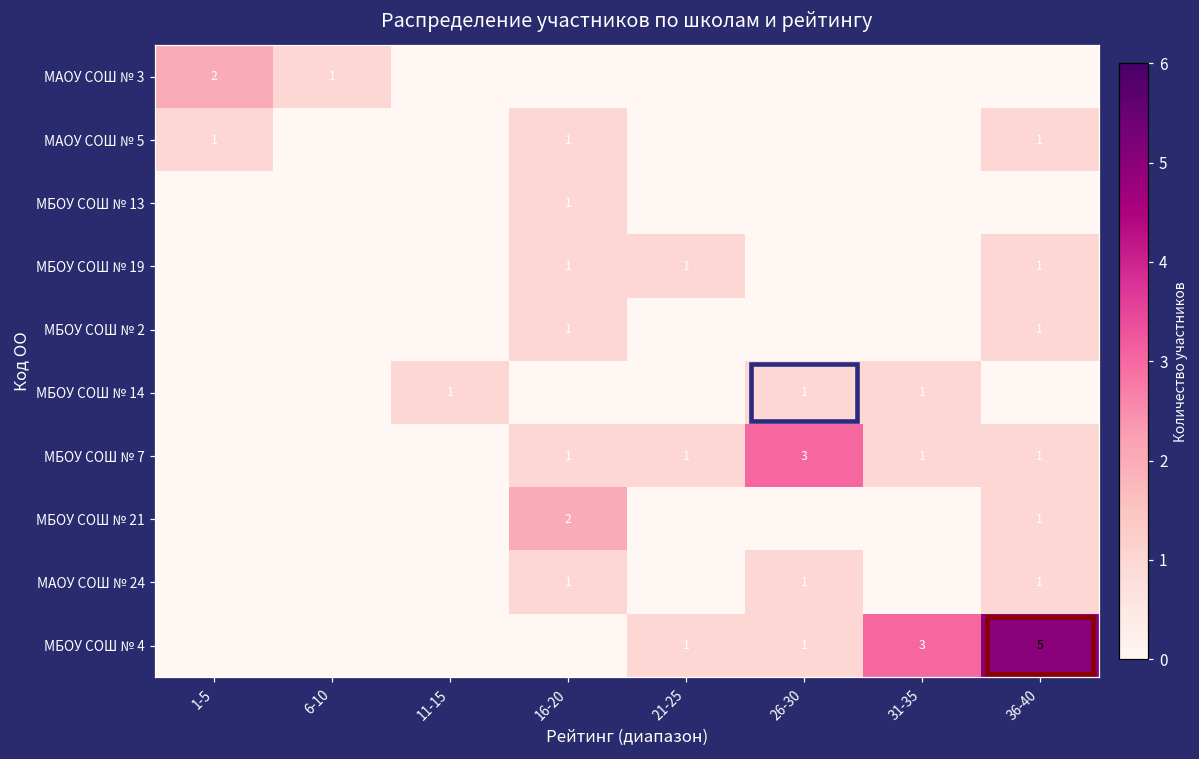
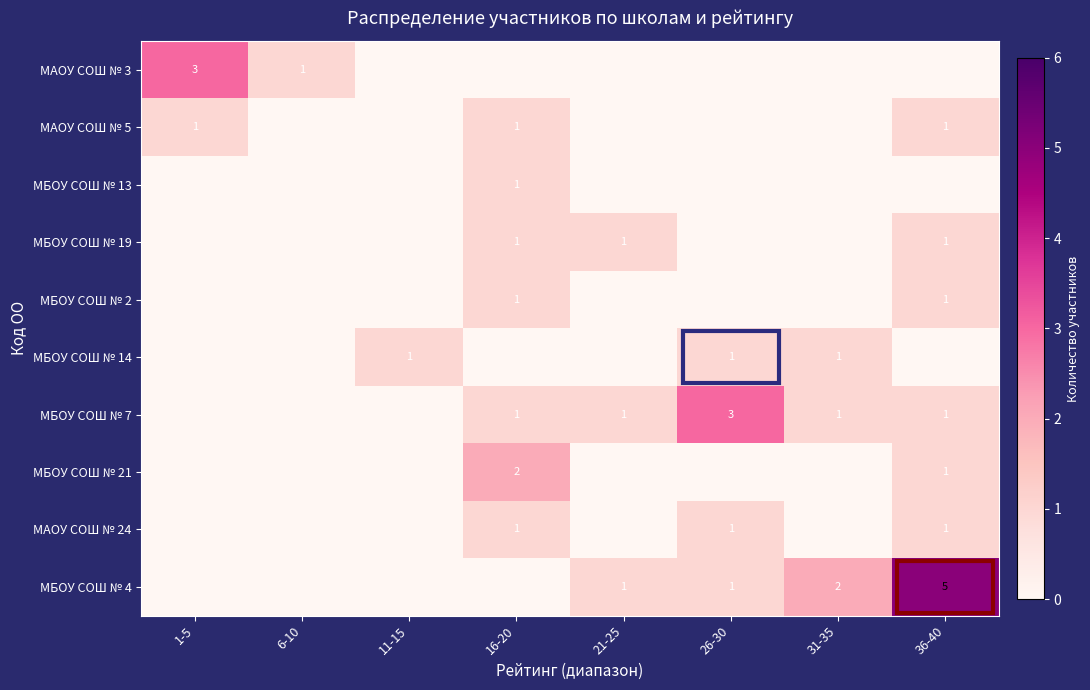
  {
    "МАОУ СОШ № 3": {
-     "1-5": 2
+     "1-5": 3
    },
    "МБОУ СОШ № 7": {
      "26-30": 3
    },
    "МБОУ СОШ № 21": {
      "16-20": 2
    },
    "МБОУ СОШ № 4": {
-     "31-35": 3,
+     "31-35": 2,
      "36-40": 5
    }
  }
